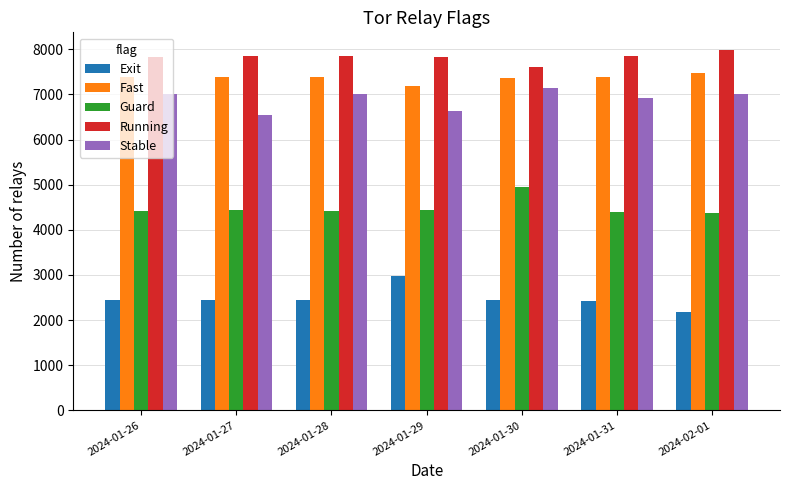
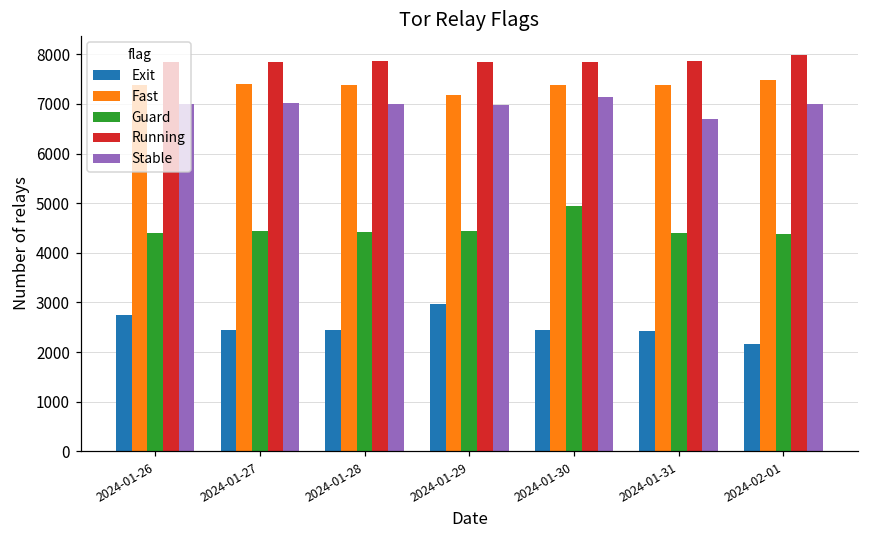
  {
    "Exit": {
-     "2024-01-26": 2400,
+     "2024-01-26": 2800,
      "2024-01-27": 2400,
      "2024-01-28": 2400,
      "2024-01-29": 3000,
      "2024-01-30": 2400,
      "2024-01-31": 2400,
      "2024-02-01": 2200
    },
    "Fast": {
      "2024-01-27": 7400,
      "2024-01-28": 7400,
      "2024-01-29": 7200,
      "2024-01-30": 7400,
      "2024-01-31": 7400,
      "2024-02-01": 7500
    },
    "Guard": {
      "2024-01-26": 4400,
      "2024-01-27": 4400,
      "2024-01-28": 4400,
      "2024-01-29": 4400,
      "2024-01-30": 4900,
      "2024-01-31": 4400,
      "2024-02-01": 4400
    },
    "Running": {
      "2024-01-27": 7900,
      "2024-01-28": 7900,
      "2024-01-29": 7800,
-     "2024-01-30": 7600,
+     "2024-01-30": 7900,
      "2024-01-31": 7900,
      "2024-02-01": 8000
    },
    "Stable": {
-     "2024-01-27": 6500,
+     "2024-01-27": 7000,
      "2024-01-28": 7000,
-     "2024-01-29": 6600,
+     "2024-01-29": 7000,
      "2024-01-30": 7100,
-     "2024-01-31": 6900,
+     "2024-01-31": 6700,
      "2024-02-01": 7000
    }
  }
